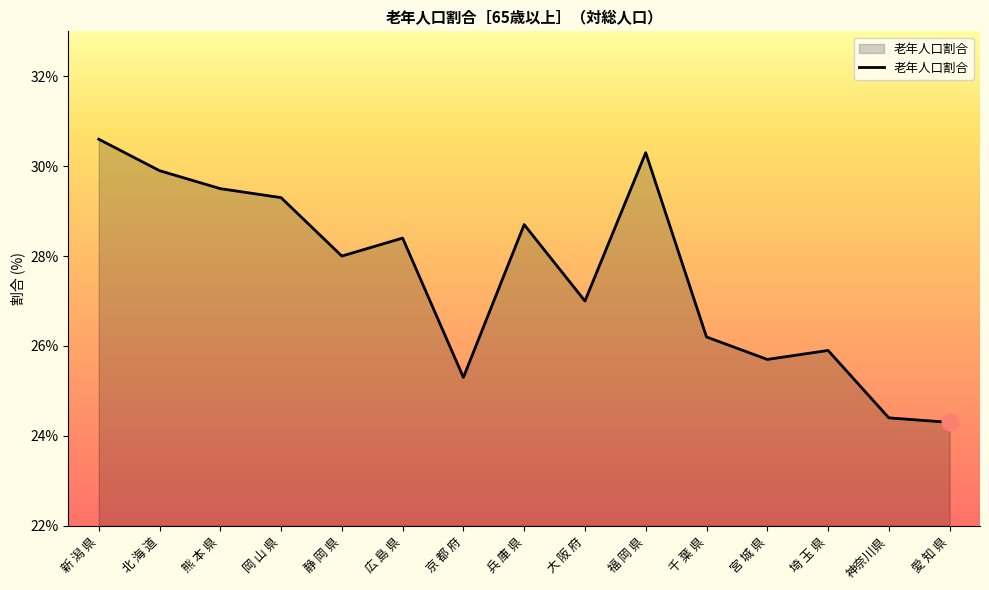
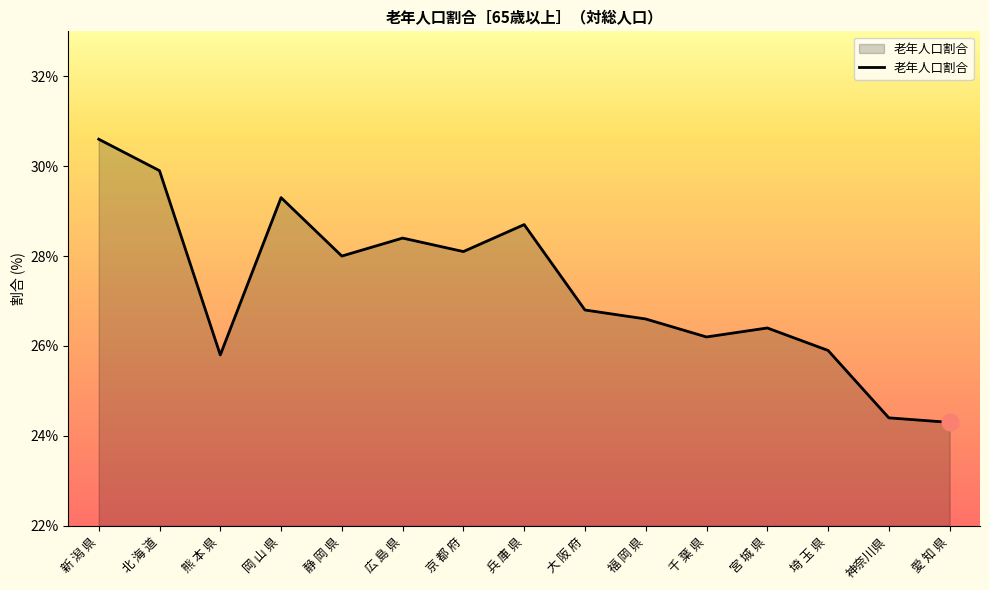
  {
    "老年人口割合": {
      "新 潟 県": "30.6%",
      "北 海 道": "29.9%",
-     "熊 本 県": "29.5%",
+     "熊 本 県": "25.8%",
      "岡 山 県": "29.3%",
      "静 岡 県": "28.0%",
      "広 島 県": "28.4%",
-     "京 都 府": "25.3%",
+     "京 都 府": "28.1%",
      "兵 庫 県": "28.7%",
-     "大 阪 府": "27.0%",
-     "福 岡 県": "30.3%",
+     "大 阪 府": "26.8%",
+     "福 岡 県": "26.6%",
      "千 葉 県": "26.2%",
-     "宮 城 県": "25.7%",
+     "宮 城 県": "26.4%",
      "埼 玉 県": "25.9%",
      "神奈川県": "24.4%"
    }
  }
